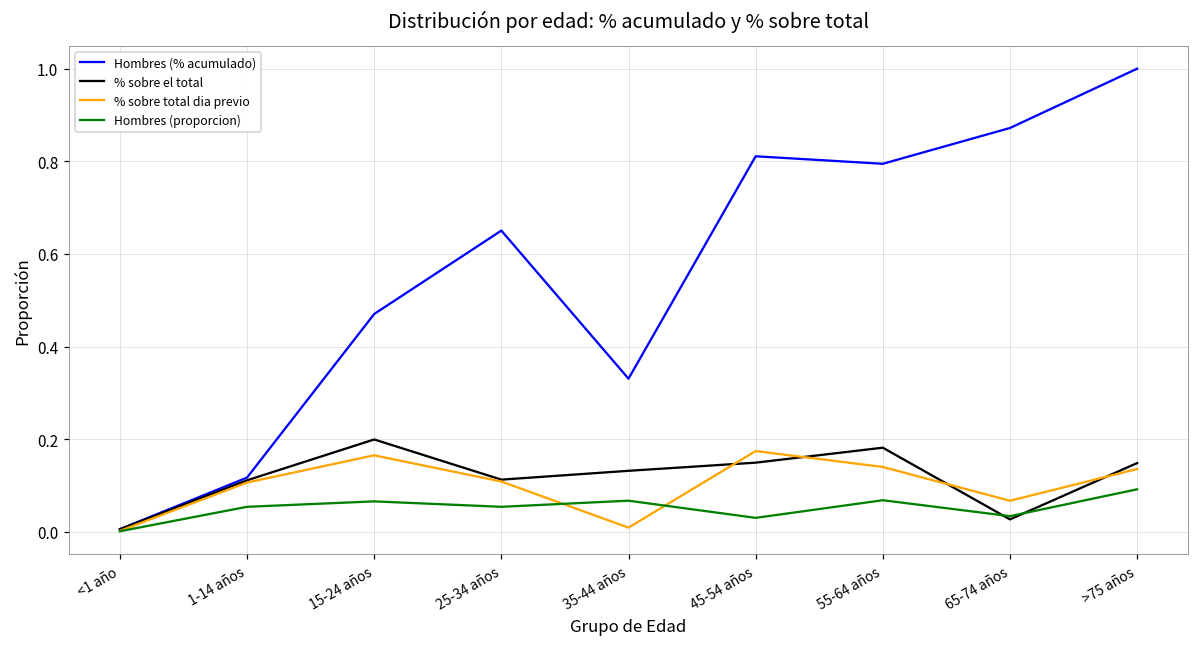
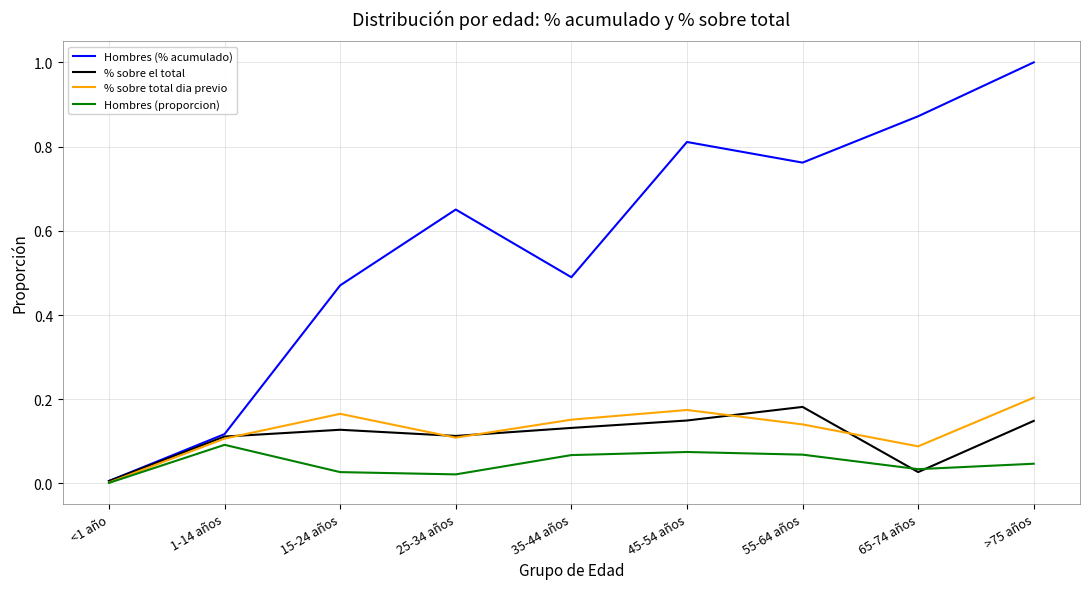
  {
    "Hombres (% acumulado)": {
      "15-24 años": 0.47,
      "25-34 años": 0.65,
-     "35-44 años": 0.33,
+     "35-44 años": 0.49,
      "45-54 años": 0.81,
-     "55-64 años": 0.79,
+     "55-64 años": 0.76,
      "65-74 años": 0.87,
      ">75 años": 1.00
    },
    "% sobre el total": {
-     "15-24 años": 0.20,
+     "15-24 años": 0.13,
      "35-44 años": 0.13,
      "45-54 años": 0.15,
      "55-64 años": 0.18,
      "65-74 años": 0.03,
      ">75 años": 0.15
    },
    "% sobre total dia previo": {
      "15-24 años": 0.17,
-     "35-44 años": 0.01,
+     "35-44 años": 0.15,
      "45-54 años": 0.17,
      "55-64 años": 0.14,
-     "65-74 años": 0.07,
-     ">75 años": 0.14
+     "65-74 años": 0.09,
+     ">75 años": 0.20
    },
    "Hombres (proporcion)": {
-     "1-14 años": 0.05,
-     "15-24 años": 0.07,
-     "25-34 años": 0.05,
+     "1-14 años": 0.09,
+     "15-24 años": 0.03,
+     "25-34 años": 0.02,
      "35-44 años": 0.07,
-     "45-54 años": 0.03,
+     "45-54 años": 0.07,
      "55-64 años": 0.07,
      "65-74 años": 0.03,
-     ">75 años": 0.09
+     ">75 años": 0.05
    }
  }
